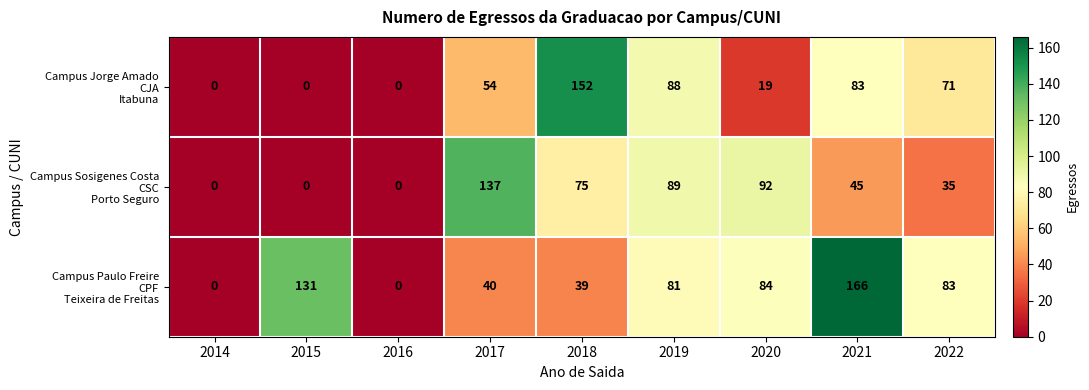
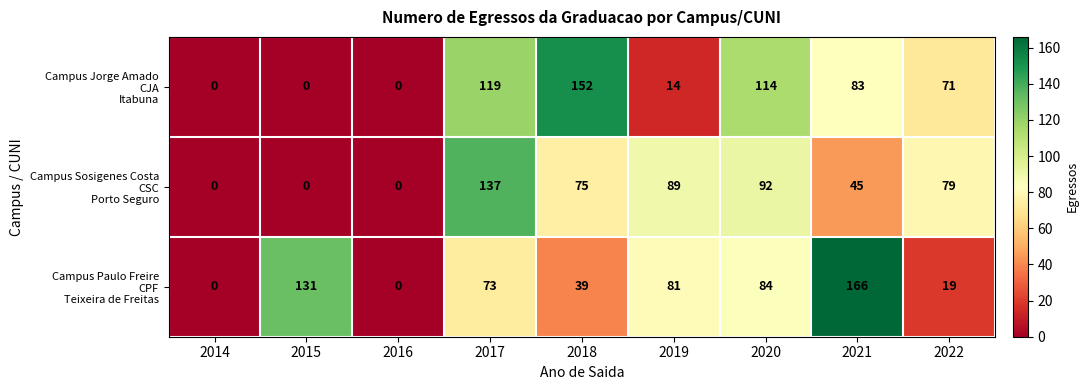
  {
    "Campus Jorge Amado CJA Itabuna": {
      "2014": 0,
      "2015": 0,
      "2016": 0,
-     "2017": 54,
+     "2017": 119,
      "2018": 152,
-     "2019": 88,
-     "2020": 19,
+     "2019": 14,
+     "2020": 114,
      "2021": 83,
      "2022": 71
    },
    "Campus Sosigenes Costa CSC Porto Seguro": {
      "2014": 0,
      "2015": 0,
      "2016": 0,
      "2017": 137,
      "2018": 75,
      "2019": 89,
      "2020": 92,
      "2021": 45,
-     "2022": 35
+     "2022": 79
    },
    "Campus Paulo Freire CPF Teixeira de Freitas": {
      "2014": 0,
      "2015": 131,
      "2016": 0,
-     "2017": 40,
+     "2017": 73,
      "2018": 39,
      "2019": 81,
      "2020": 84,
      "2021": 166,
-     "2022": 83
+     "2022": 19
    }
  }
